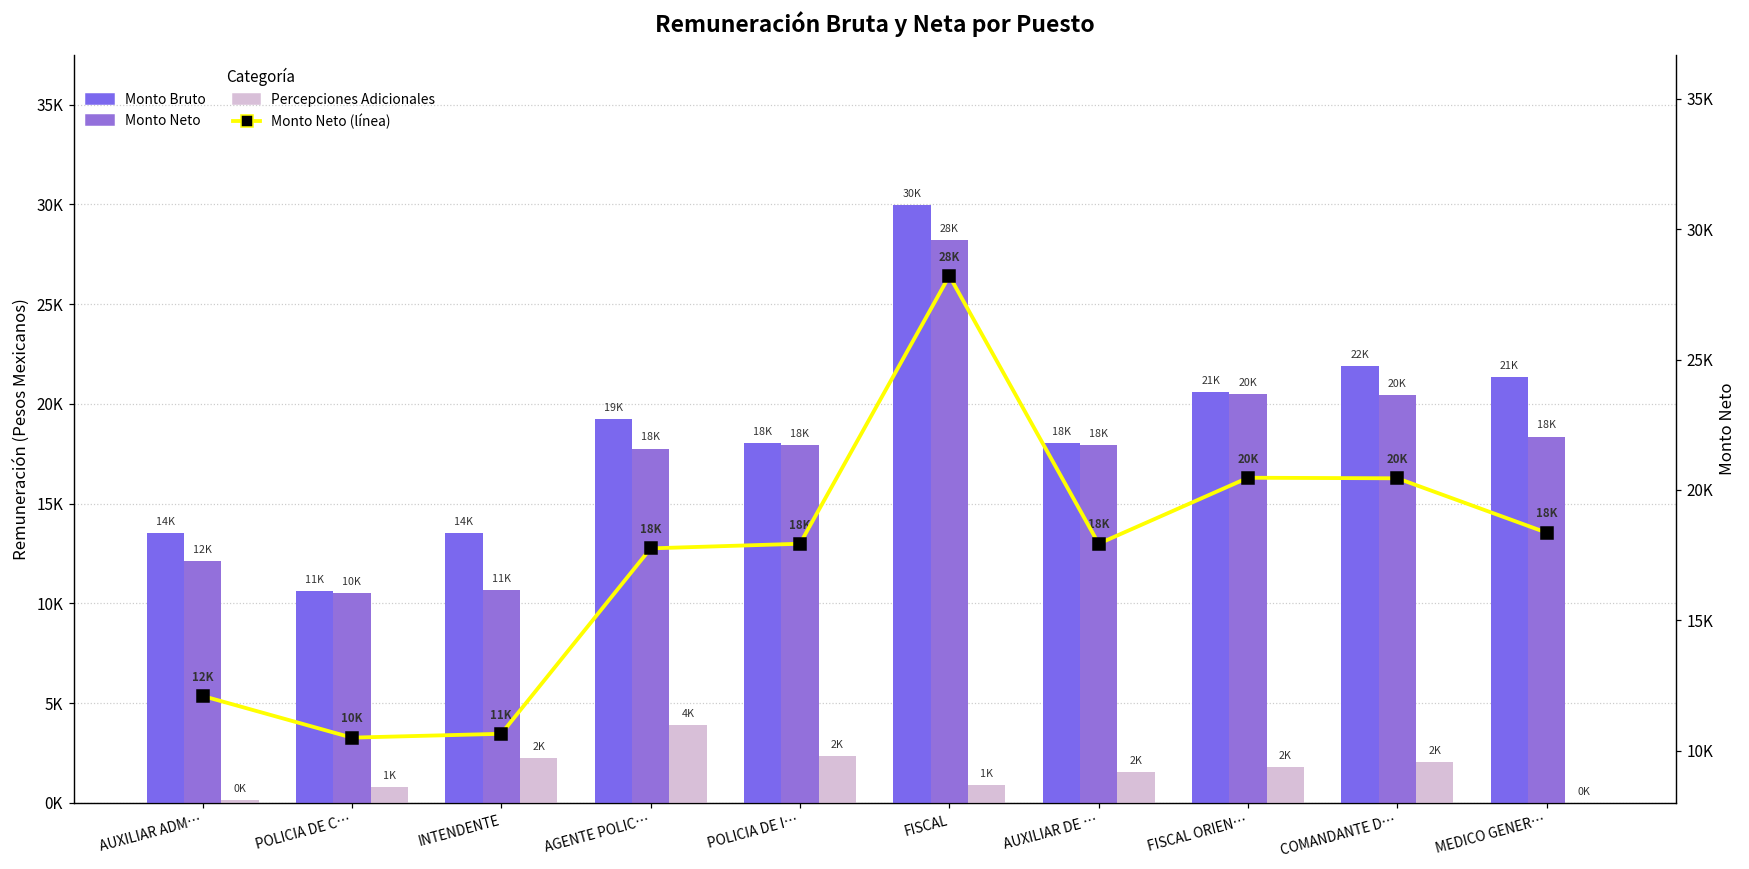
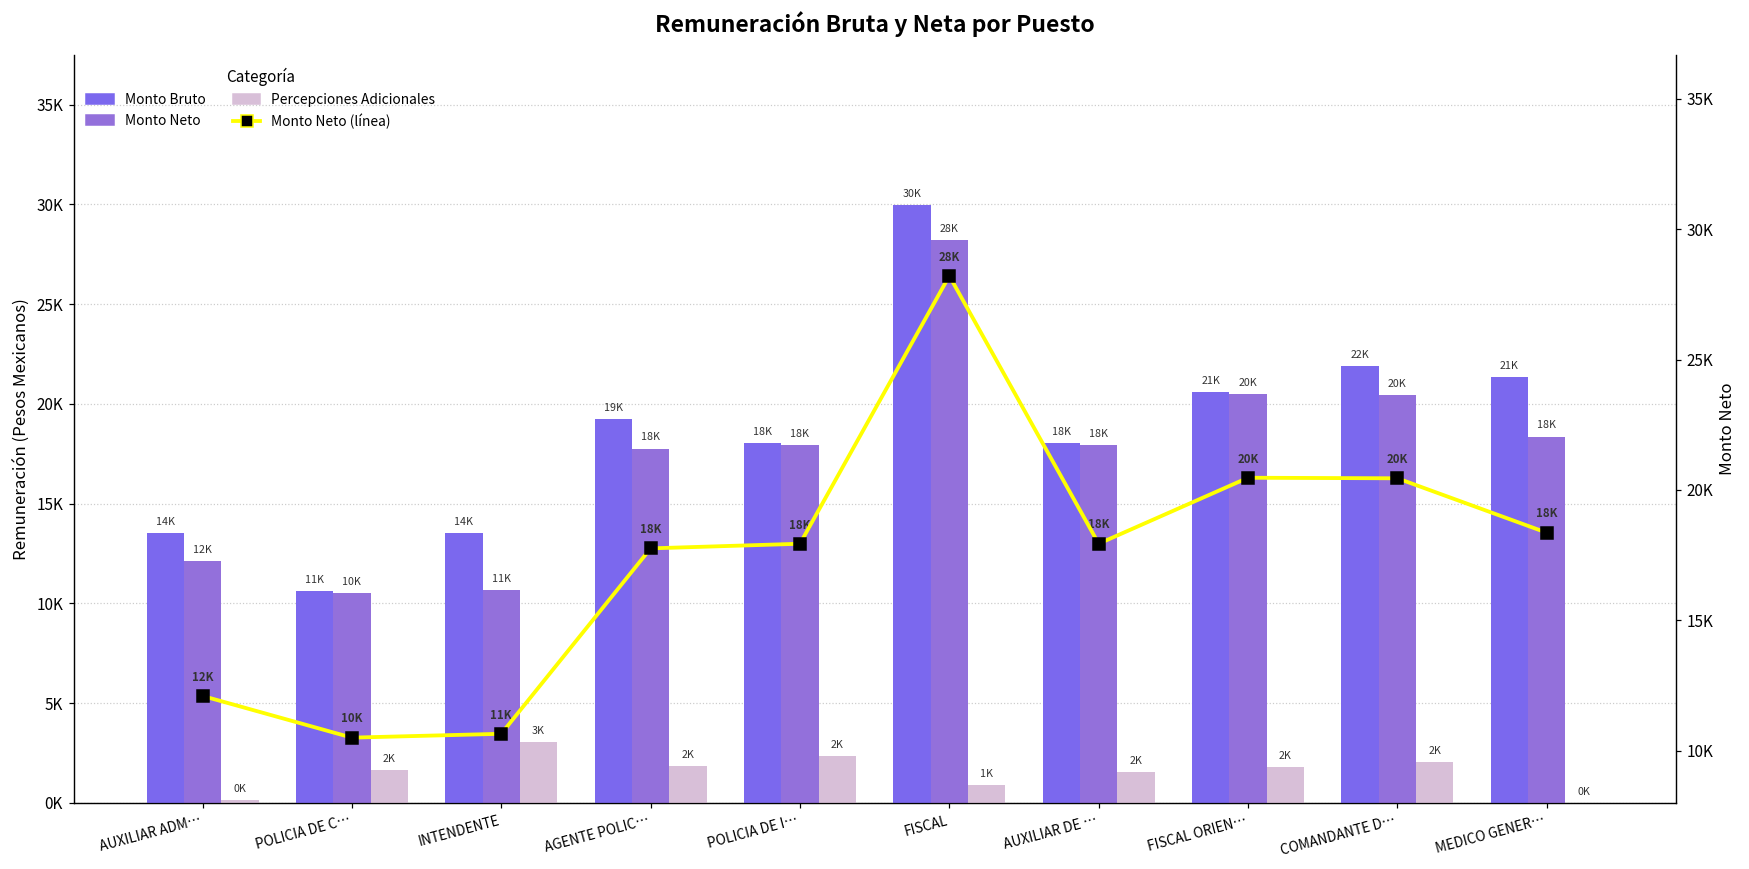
  {
    "Percepciones Adicionales": {
-     "POLICIA DE C…": "1K",
-     "INTENDENTE": "2K",
-     "AGENTE POLIC…": "4K",
+     "POLICIA DE C…": "2K",
+     "INTENDENTE": "3K",
+     "AGENTE POLIC…": "2K",
      "POLICIA DE I…": "2K",
      "FISCAL": "1K",
      "AUXILIAR DE …": "2K",
      "FISCAL ORIEN…": "2K",
      "COMANDANTE D…": "2K"
    }
  }
